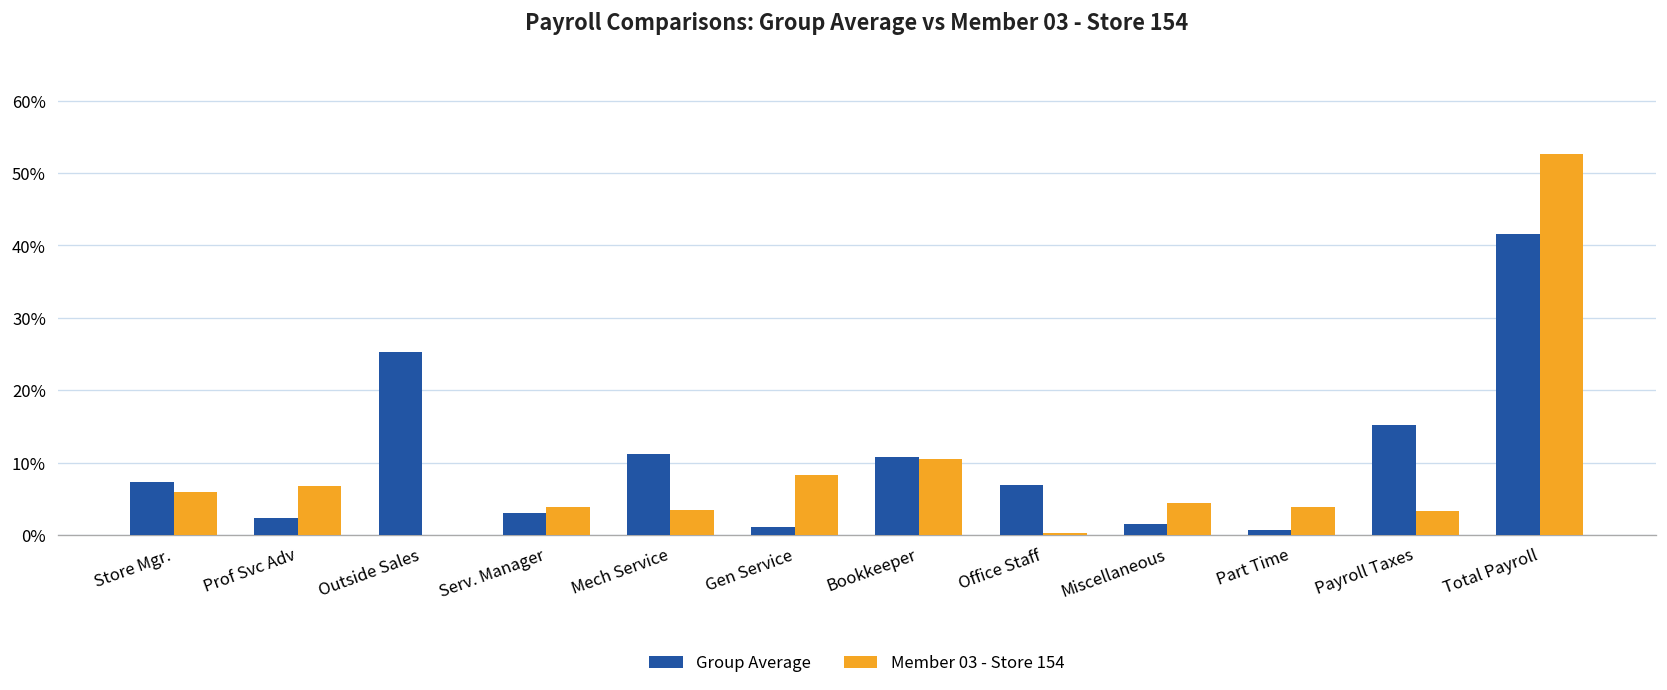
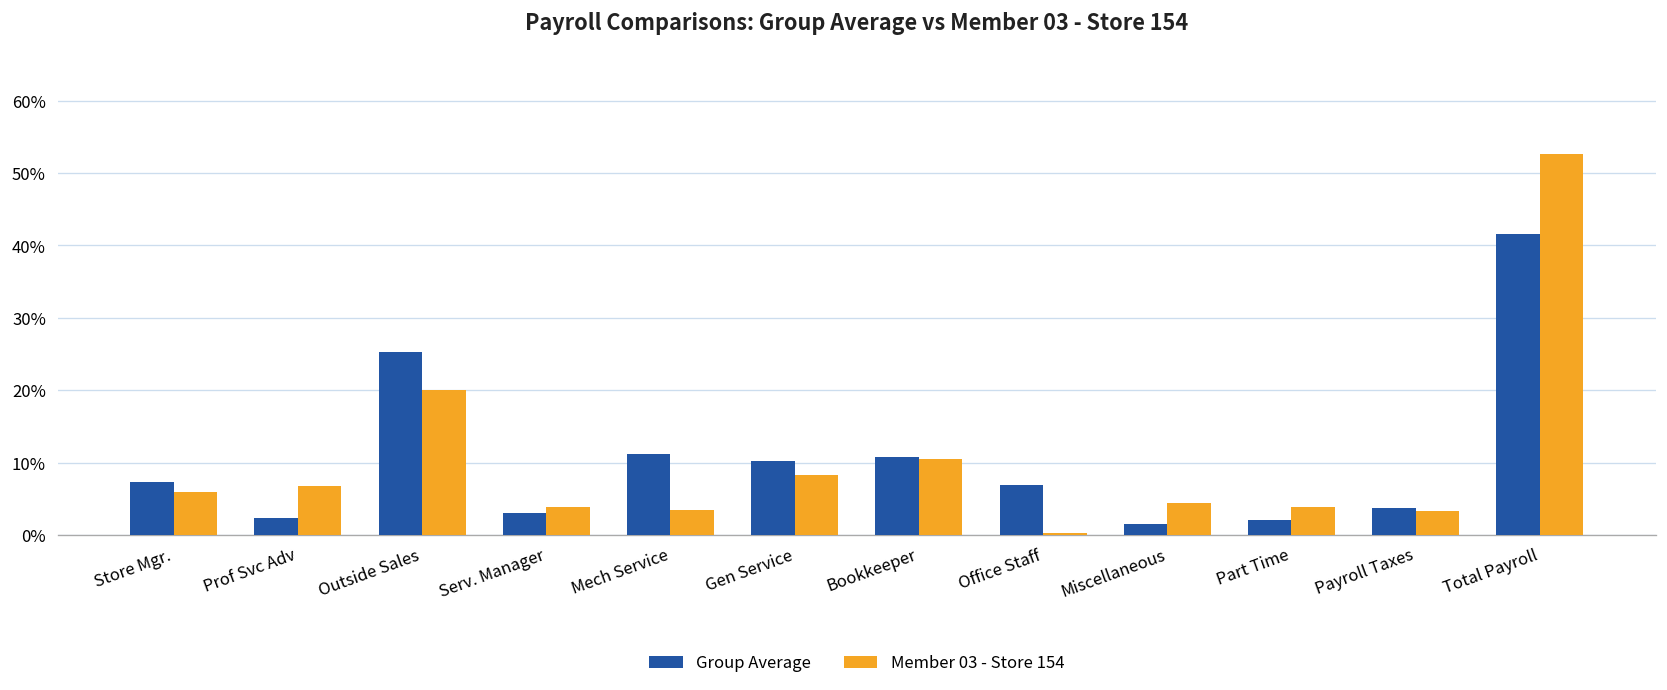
  {
    "Group Average": {
      "Store Mgr.": "7%",
      "Prof Svc Adv": "2%",
      "Outside Sales": "25%",
      "Serv. Manager": "3%",
      "Mech Service": "11%",
-     "Gen Service": "1%",
+     "Gen Service": "10%",
      "Bookkeeper": "11%",
      "Office Staff": "7%",
      "Miscellaneous": "2%",
-     "Part Time": "1%",
-     "Payroll Taxes": "15%",
+     "Part Time": "2%",
+     "Payroll Taxes": "4%",
      "Total Payroll": "42%"
    },
    "Member 03 - Store 154": {
      "Store Mgr.": "6%",
      "Prof Svc Adv": "7%",
-     "Outside Sales": "0%",
+     "Outside Sales": "20%",
      "Serv. Manager": "4%",
      "Mech Service": "3%",
      "Gen Service": "8%",
      "Bookkeeper": "10%",
      "Miscellaneous": "4%",
      "Part Time": "4%",
      "Payroll Taxes": "3%",
      "Total Payroll": "53%"
    }
  }
